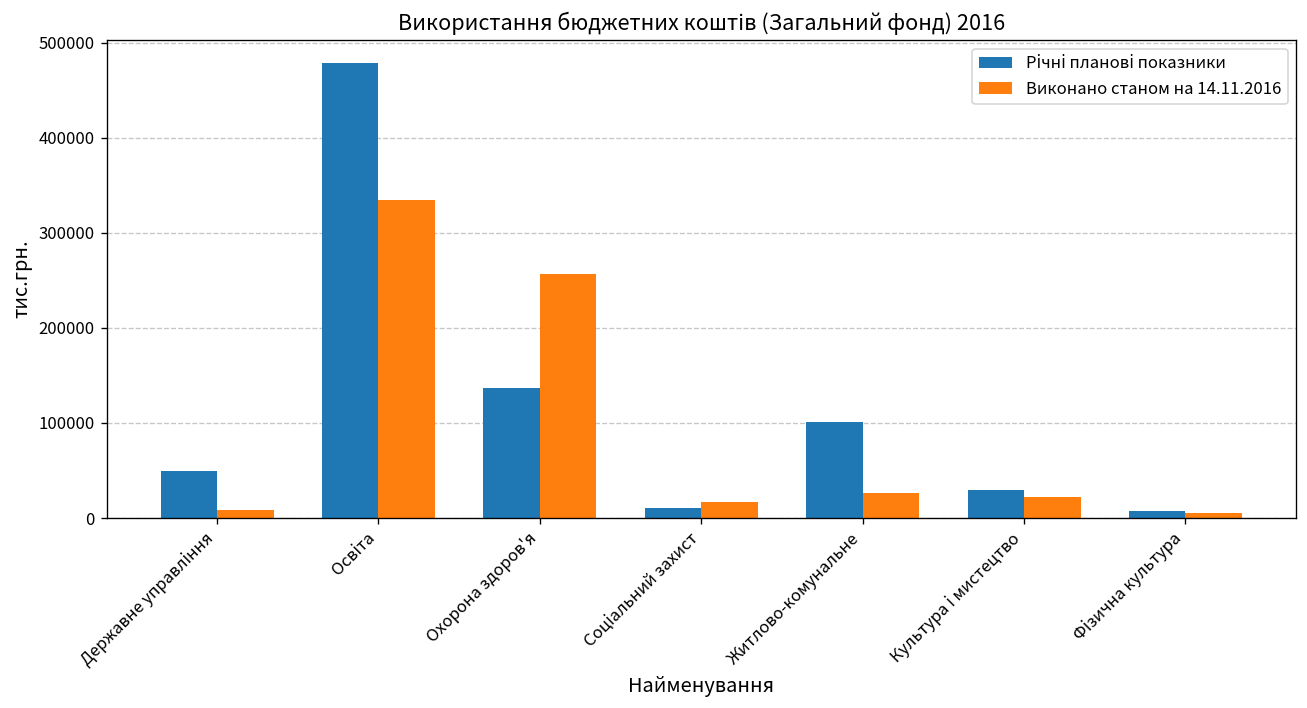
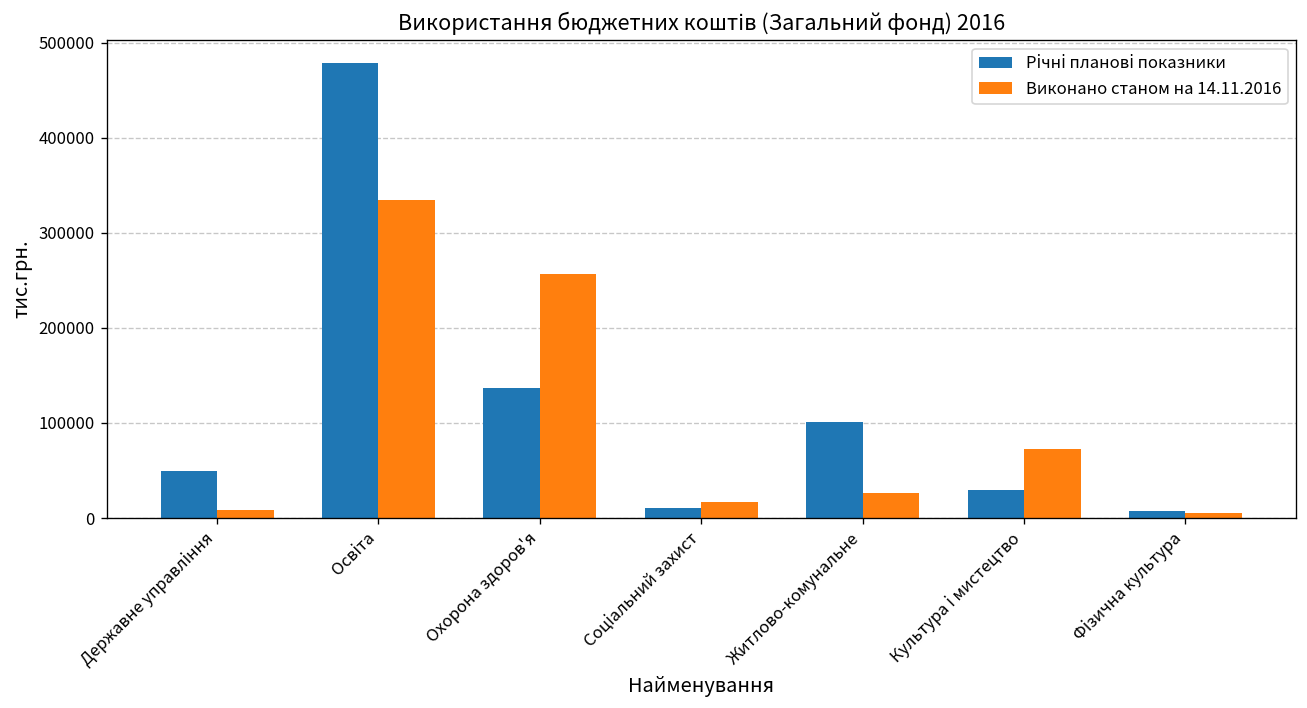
  {
    "Річні планові показники": {
      "Державне управління": 50000,
      "Освіта": 480000,
      "Охорона здоров'я": 140000,
      "Соціальний захист": 10000,
      "Житлово-комунальне": 100000,
      "Культура і мистецтво": 30000,
      "Фізична культура": 10000
    },
    "Виконано станом на 14.11.2016": {
      "Державне управління": 10000,
      "Освіта": 340000,
      "Охорона здоров'я": 260000,
      "Соціальний захист": 20000,
      "Житлово-комунальне": 30000,
-     "Культура і мистецтво": 20000,
+     "Культура і мистецтво": 70000,
      "Фізична культура": 10000
    }
  }
